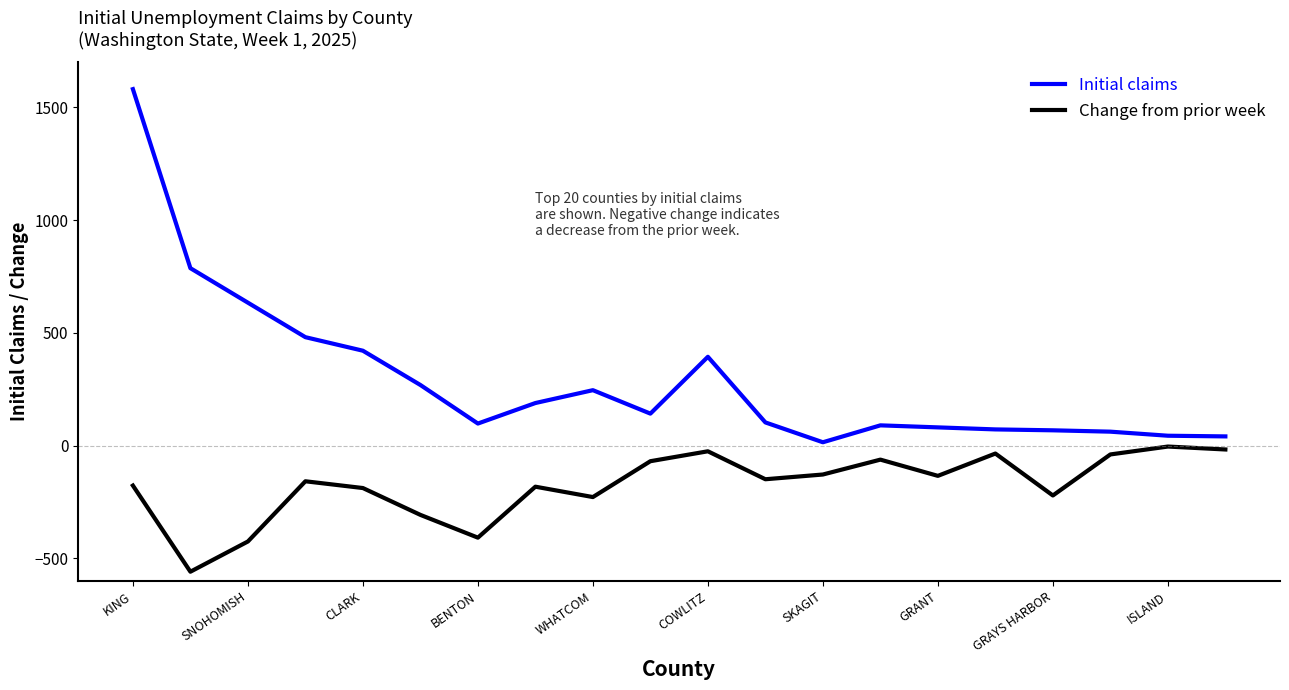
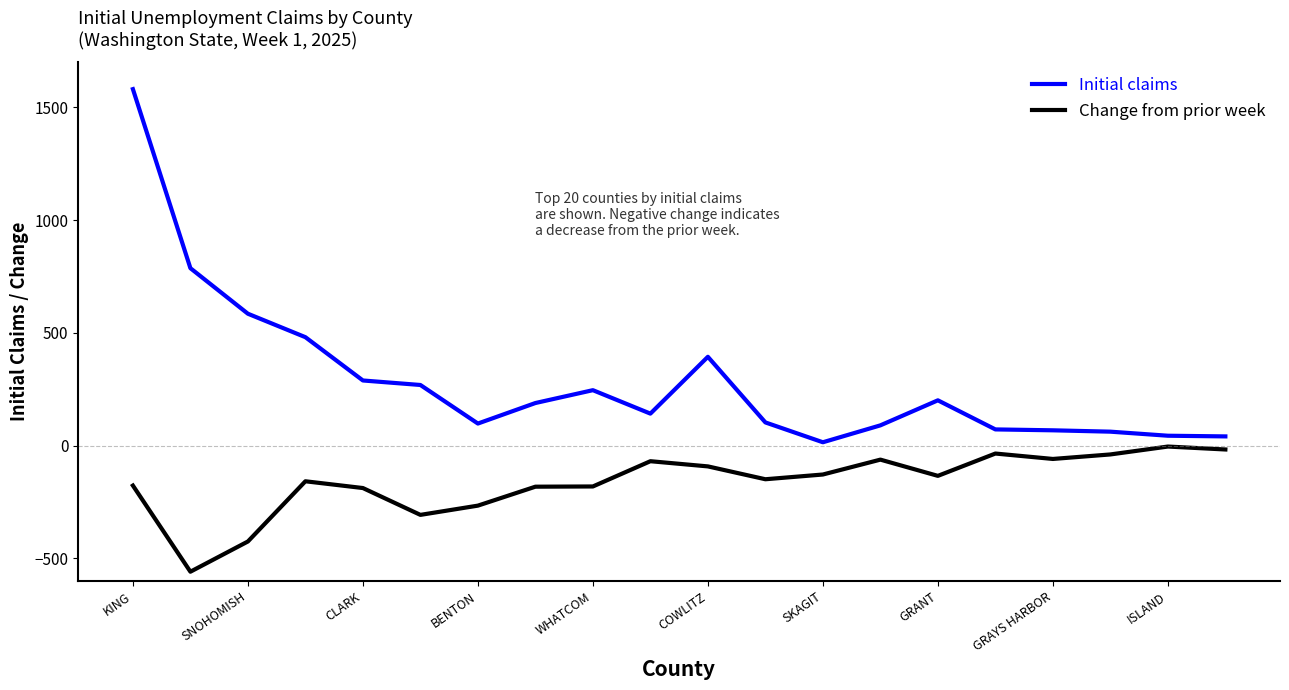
  {
    "Initial claims": {
      "KING": 1580,
-     "SNOHOMISH": 630,
-     "CLARK": 420,
+     "SNOHOMISH": 590,
+     "CLARK": 290,
      "BENTON": 100,
      "WHATCOM": 250,
      "COWLITZ": 390,
      "SKAGIT": 20,
-     "GRANT": 80,
+     "GRANT": 200,
      "GRAYS HARBOR": 70,
      "ISLAND": 40
    },
    "Change from prior week": {
      "KING": -180,
      "SNOHOMISH": -430,
      "CLARK": -190,
-     "BENTON": -410,
-     "WHATCOM": -230,
-     "COWLITZ": -30,
+     "BENTON": -270,
+     "WHATCOM": -180,
+     "COWLITZ": -90,
      "SKAGIT": -130,
      "GRANT": -130,
-     "GRAYS HARBOR": -220,
+     "GRAYS HARBOR": -60,
      "ISLAND": 0
    }
  }
